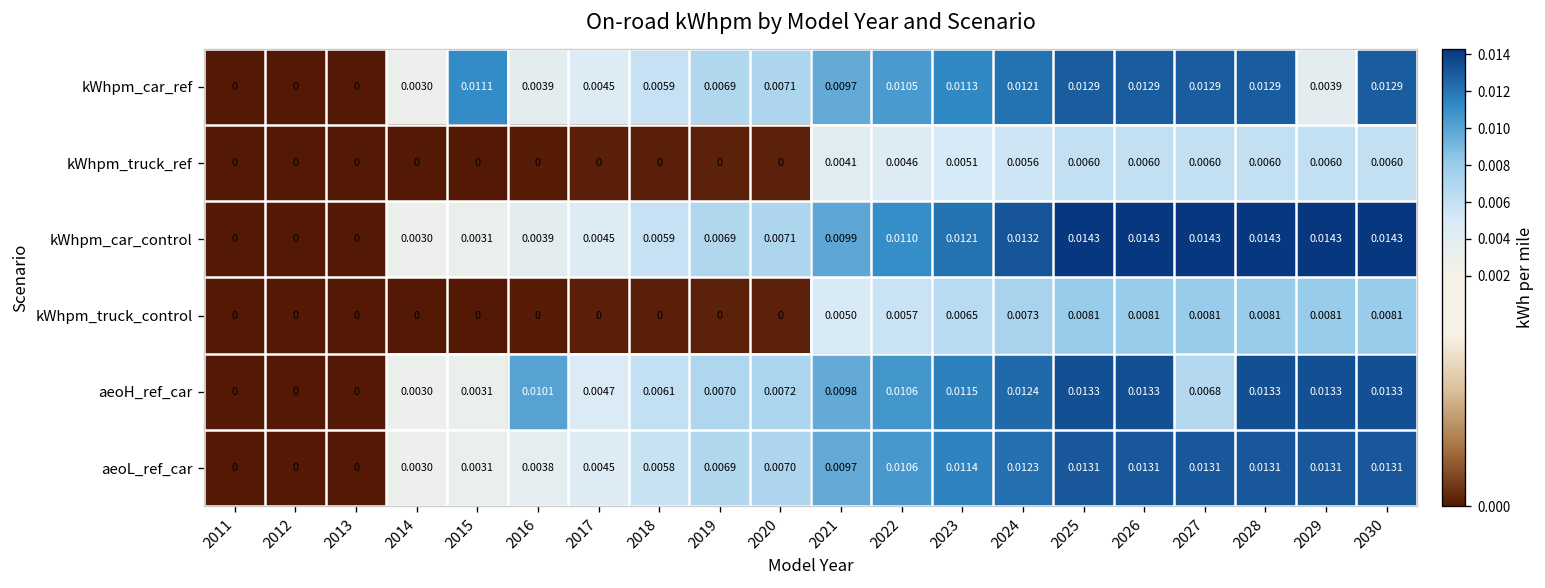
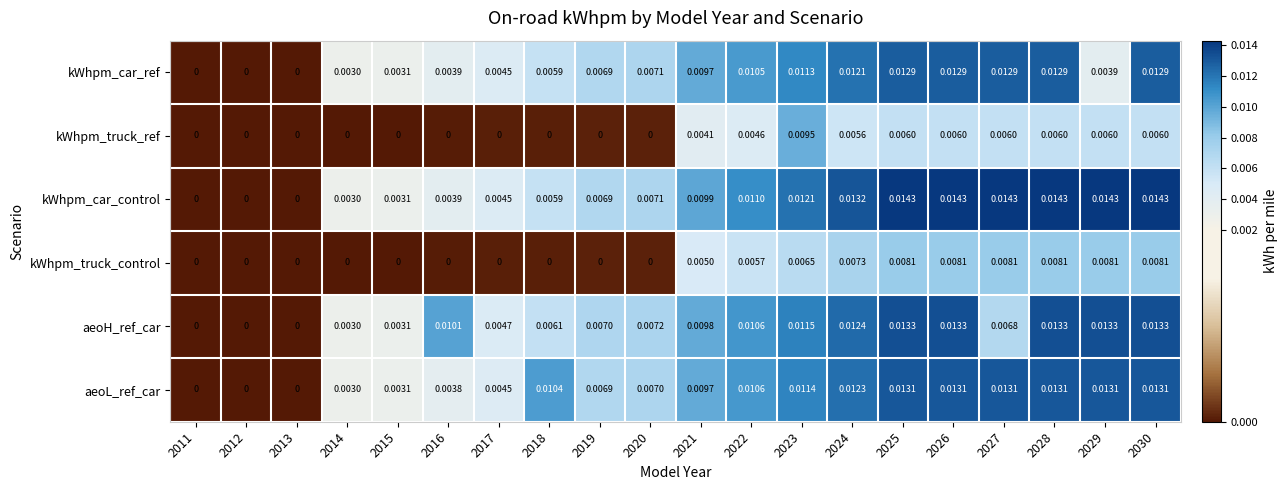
  {
    "kWhpm_car_ref": {
      "2011": 0,
      "2012": 0,
      "2013": 0,
      "2014": 0.0030,
-     "2015": 0.0111,
+     "2015": 0.0031,
      "2016": 0.0039,
      "2017": 0.0045,
      "2018": 0.0059,
      "2019": 0.0069,
      "2020": 0.0071,
      "2021": 0.0097,
      "2022": 0.0105,
      "2023": 0.0113,
      "2024": 0.0121,
      "2025": 0.0129,
      "2026": 0.0129,
      "2027": 0.0129,
      "2028": 0.0129,
      "2029": 0.0039,
      "2030": 0.0129
    },
    "kWhpm_truck_ref": {
      "2011": 0,
      "2012": 0,
      "2013": 0,
      "2014": 0,
      "2015": 0,
      "2016": 0,
      "2017": 0,
      "2018": 0,
      "2019": 0,
      "2020": 0,
      "2021": 0.0041,
      "2022": 0.0046,
-     "2023": 0.0051,
+     "2023": 0.0095,
      "2024": 0.0056,
      "2025": 0.0060,
      "2026": 0.0060,
      "2027": 0.0060,
      "2028": 0.0060,
      "2029": 0.0060,
      "2030": 0.0060
    },
    "kWhpm_car_control": {
      "2011": 0,
      "2012": 0,
      "2013": 0,
      "2014": 0.0030,
      "2015": 0.0031,
      "2016": 0.0039,
      "2017": 0.0045,
      "2018": 0.0059,
      "2019": 0.0069,
      "2020": 0.0071,
      "2021": 0.0099,
      "2022": 0.0110,
      "2023": 0.0121,
      "2024": 0.0132,
      "2025": 0.0143,
      "2026": 0.0143,
      "2027": 0.0143,
      "2028": 0.0143,
      "2029": 0.0143,
      "2030": 0.0143
    },
    "kWhpm_truck_control": {
      "2011": 0,
      "2012": 0,
      "2013": 0,
      "2014": 0,
      "2015": 0,
      "2016": 0,
      "2017": 0,
      "2018": 0,
      "2019": 0,
      "2020": 0,
      "2021": 0.0050,
      "2022": 0.0057,
      "2023": 0.0065,
      "2024": 0.0073,
      "2025": 0.0081,
      "2026": 0.0081,
      "2027": 0.0081,
      "2028": 0.0081,
      "2029": 0.0081,
      "2030": 0.0081
    },
    "aeoH_ref_car": {
      "2011": 0,
      "2012": 0,
      "2013": 0,
      "2014": 0.0030,
      "2015": 0.0031,
      "2016": 0.0101,
      "2017": 0.0047,
      "2018": 0.0061,
      "2019": 0.0070,
      "2020": 0.0072,
      "2021": 0.0098,
      "2022": 0.0106,
      "2023": 0.0115,
      "2024": 0.0124,
      "2025": 0.0133,
      "2026": 0.0133,
      "2027": 0.0068,
      "2028": 0.0133,
      "2029": 0.0133,
      "2030": 0.0133
    },
    "aeoL_ref_car": {
      "2011": 0,
      "2012": 0,
      "2013": 0,
      "2014": 0.0030,
      "2015": 0.0031,
      "2016": 0.0038,
      "2017": 0.0045,
-     "2018": 0.0058,
+     "2018": 0.0104,
      "2019": 0.0069,
      "2020": 0.0070,
      "2021": 0.0097,
      "2022": 0.0106,
      "2023": 0.0114,
      "2024": 0.0123,
      "2025": 0.0131,
      "2026": 0.0131,
      "2027": 0.0131,
      "2028": 0.0131,
      "2029": 0.0131,
      "2030": 0.0131
    }
  }
